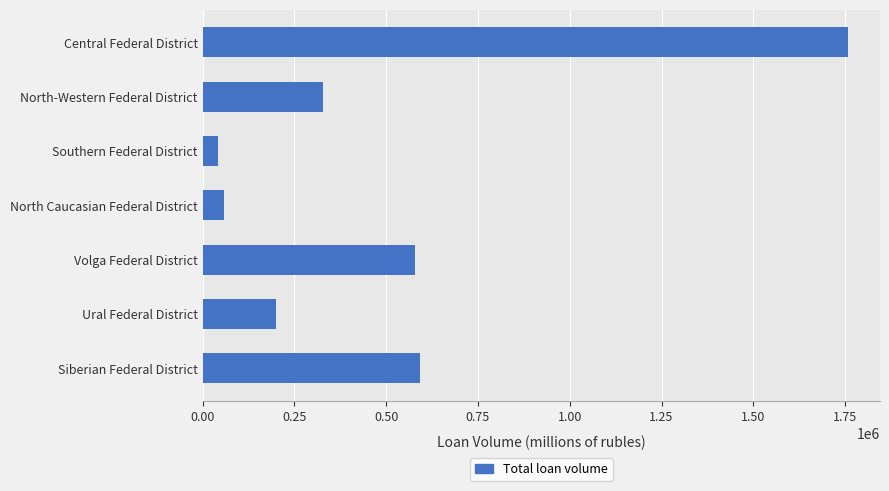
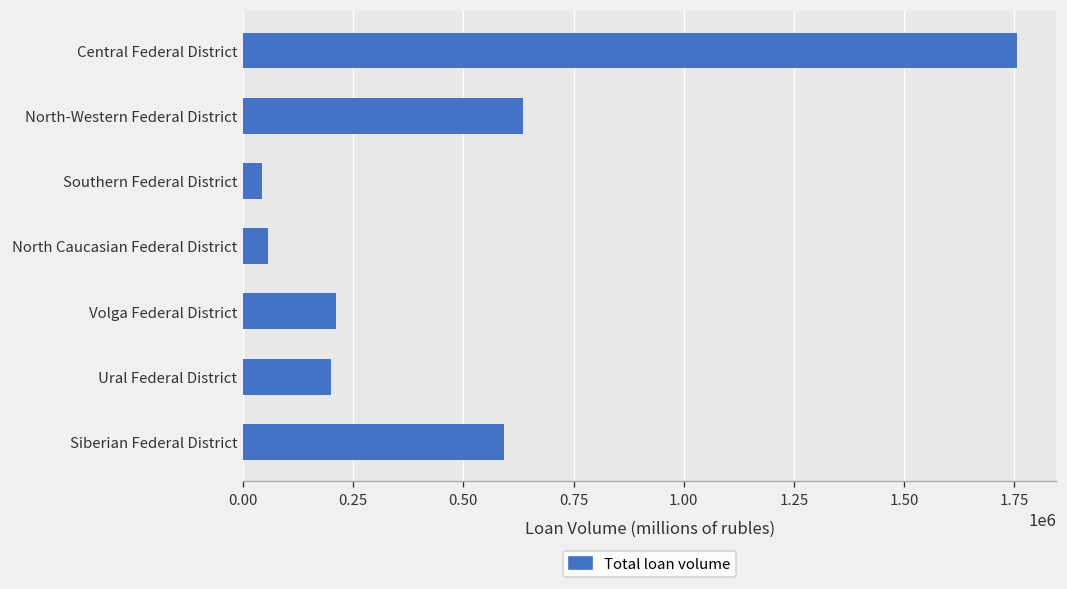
  {
    "Central Federal District": 1760000,
-   "North-Western Federal District": 330000,
+   "North-Western Federal District": 640000,
    "Southern Federal District": 40000,
    "North Caucasian Federal District": 60000,
-   "Volga Federal District": 580000,
+   "Volga Federal District": 210000,
    "Ural Federal District": 200000,
    "Siberian Federal District": 590000
  }
